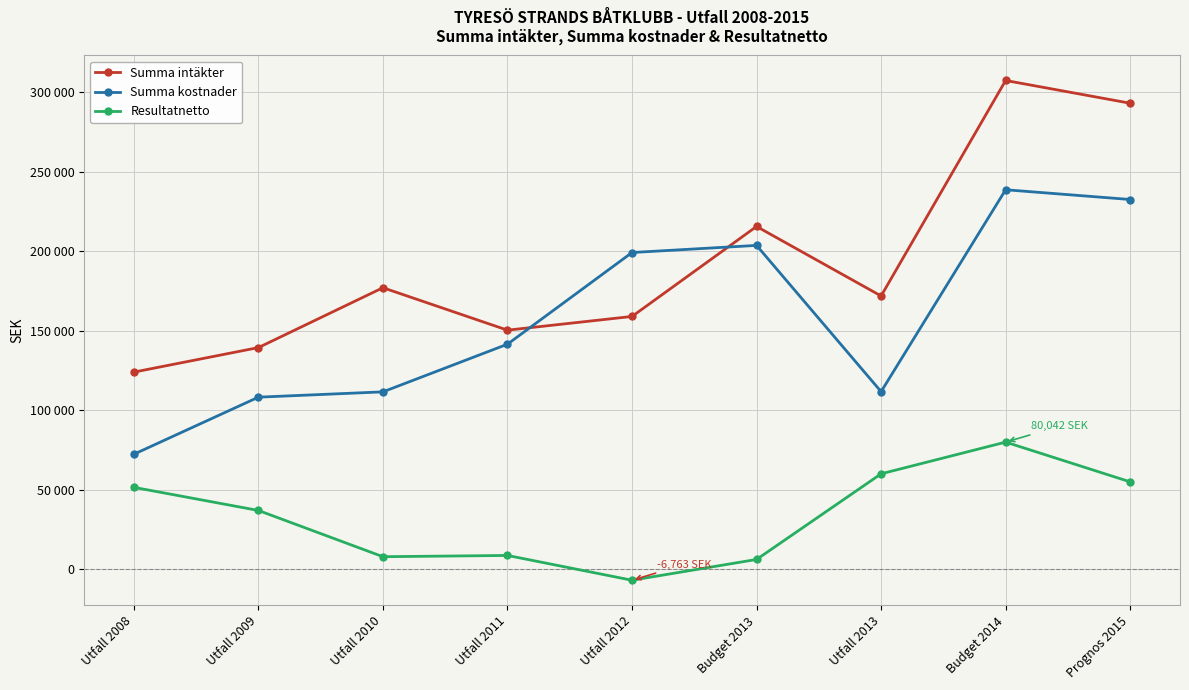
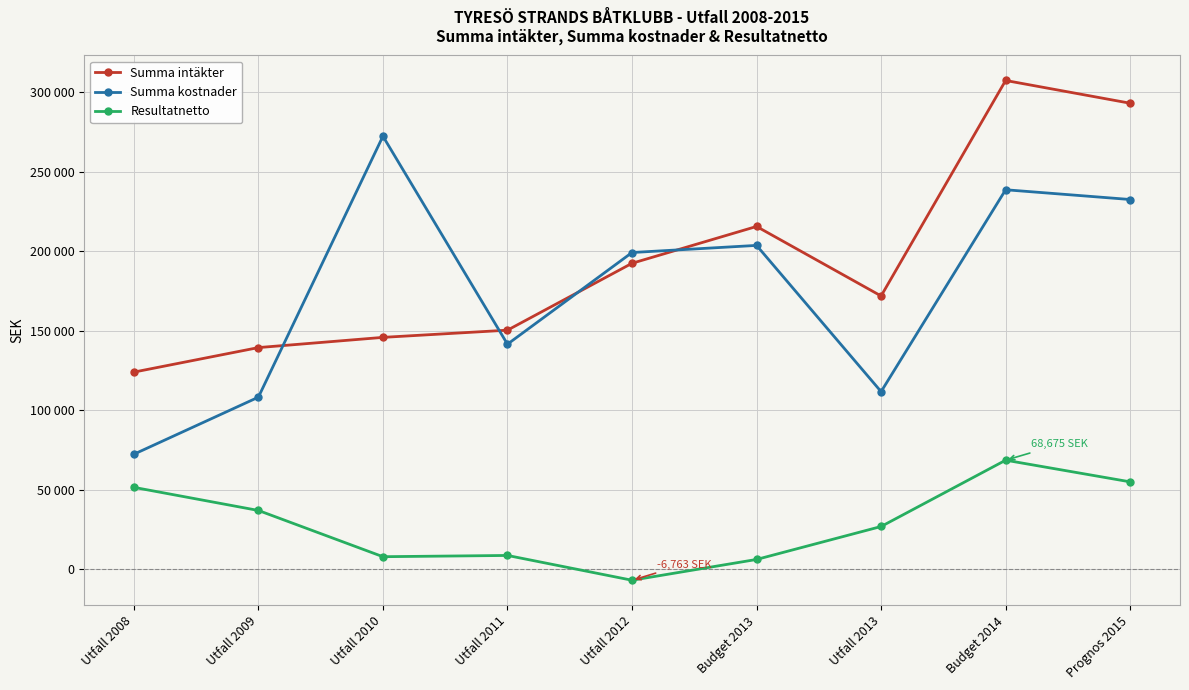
  {
    "Summa intäkter": {
      "Utfall 2008": "124000",
      "Utfall 2009": "139000",
-     "Utfall 2010": "177000",
+     "Utfall 2010": "146000",
      "Utfall 2011": "150000",
-     "Utfall 2012": "159000",
+     "Utfall 2012": "192000",
      "Budget 2013": "216000",
      "Utfall 2013": "172000",
      "Budget 2014": "307000",
      "Prognos 2015": "293000"
    },
    "Summa kostnader": {
      "Utfall 2008": "72000",
      "Utfall 2009": "108000",
-     "Utfall 2010": "112000",
+     "Utfall 2010": "272000",
      "Utfall 2011": "142000",
      "Utfall 2012": "199000",
      "Budget 2013": "204000",
      "Utfall 2013": "112000",
      "Budget 2014": "239000",
      "Prognos 2015": "233000"
    },
    "Resultatnetto": {
      "Utfall 2012": "-6,763",
-     "Utfall 2013": "60000",
-     "Budget 2014": "80,042"
+     "Utfall 2013": "27000",
+     "Budget 2014": "68,675"
    }
  }
